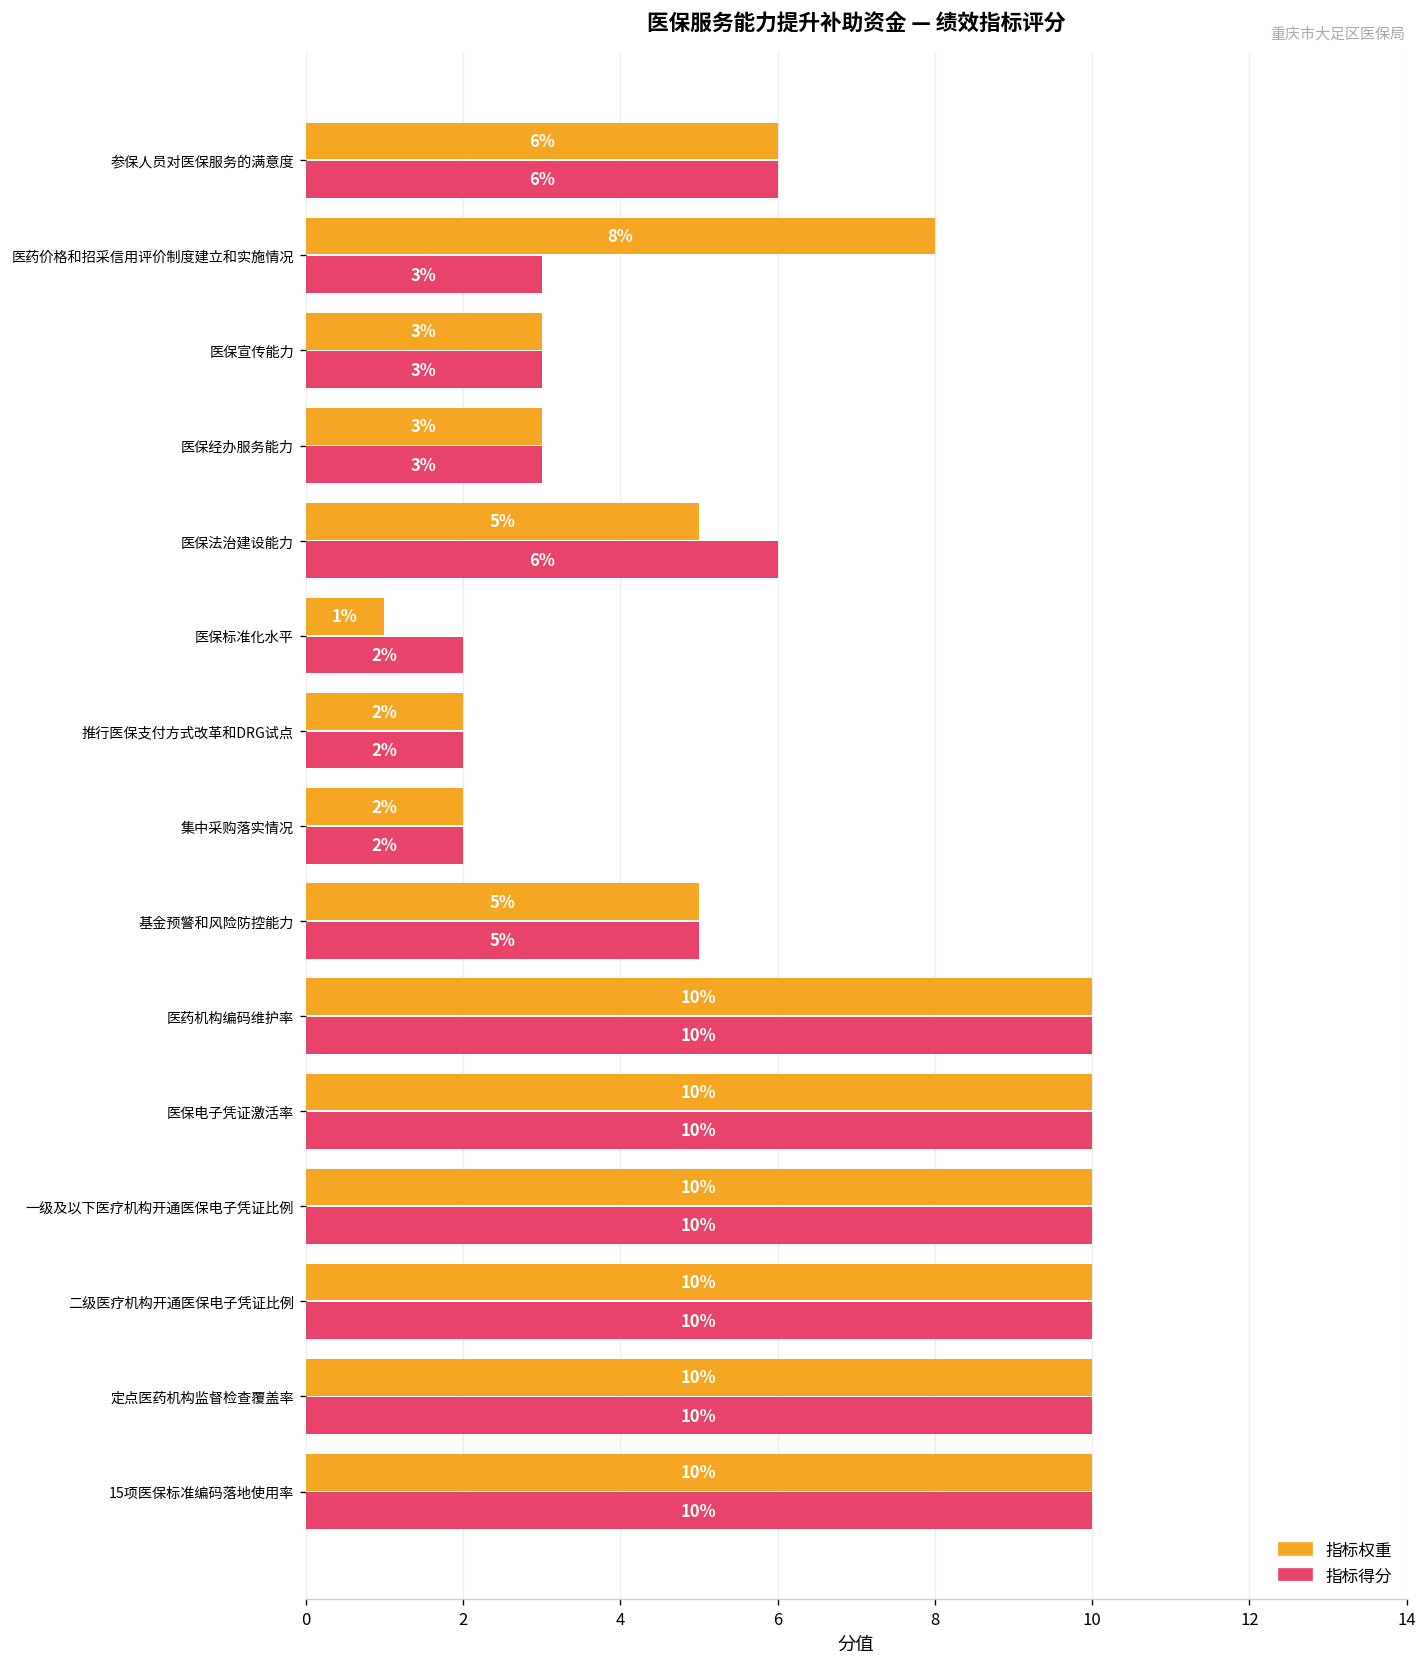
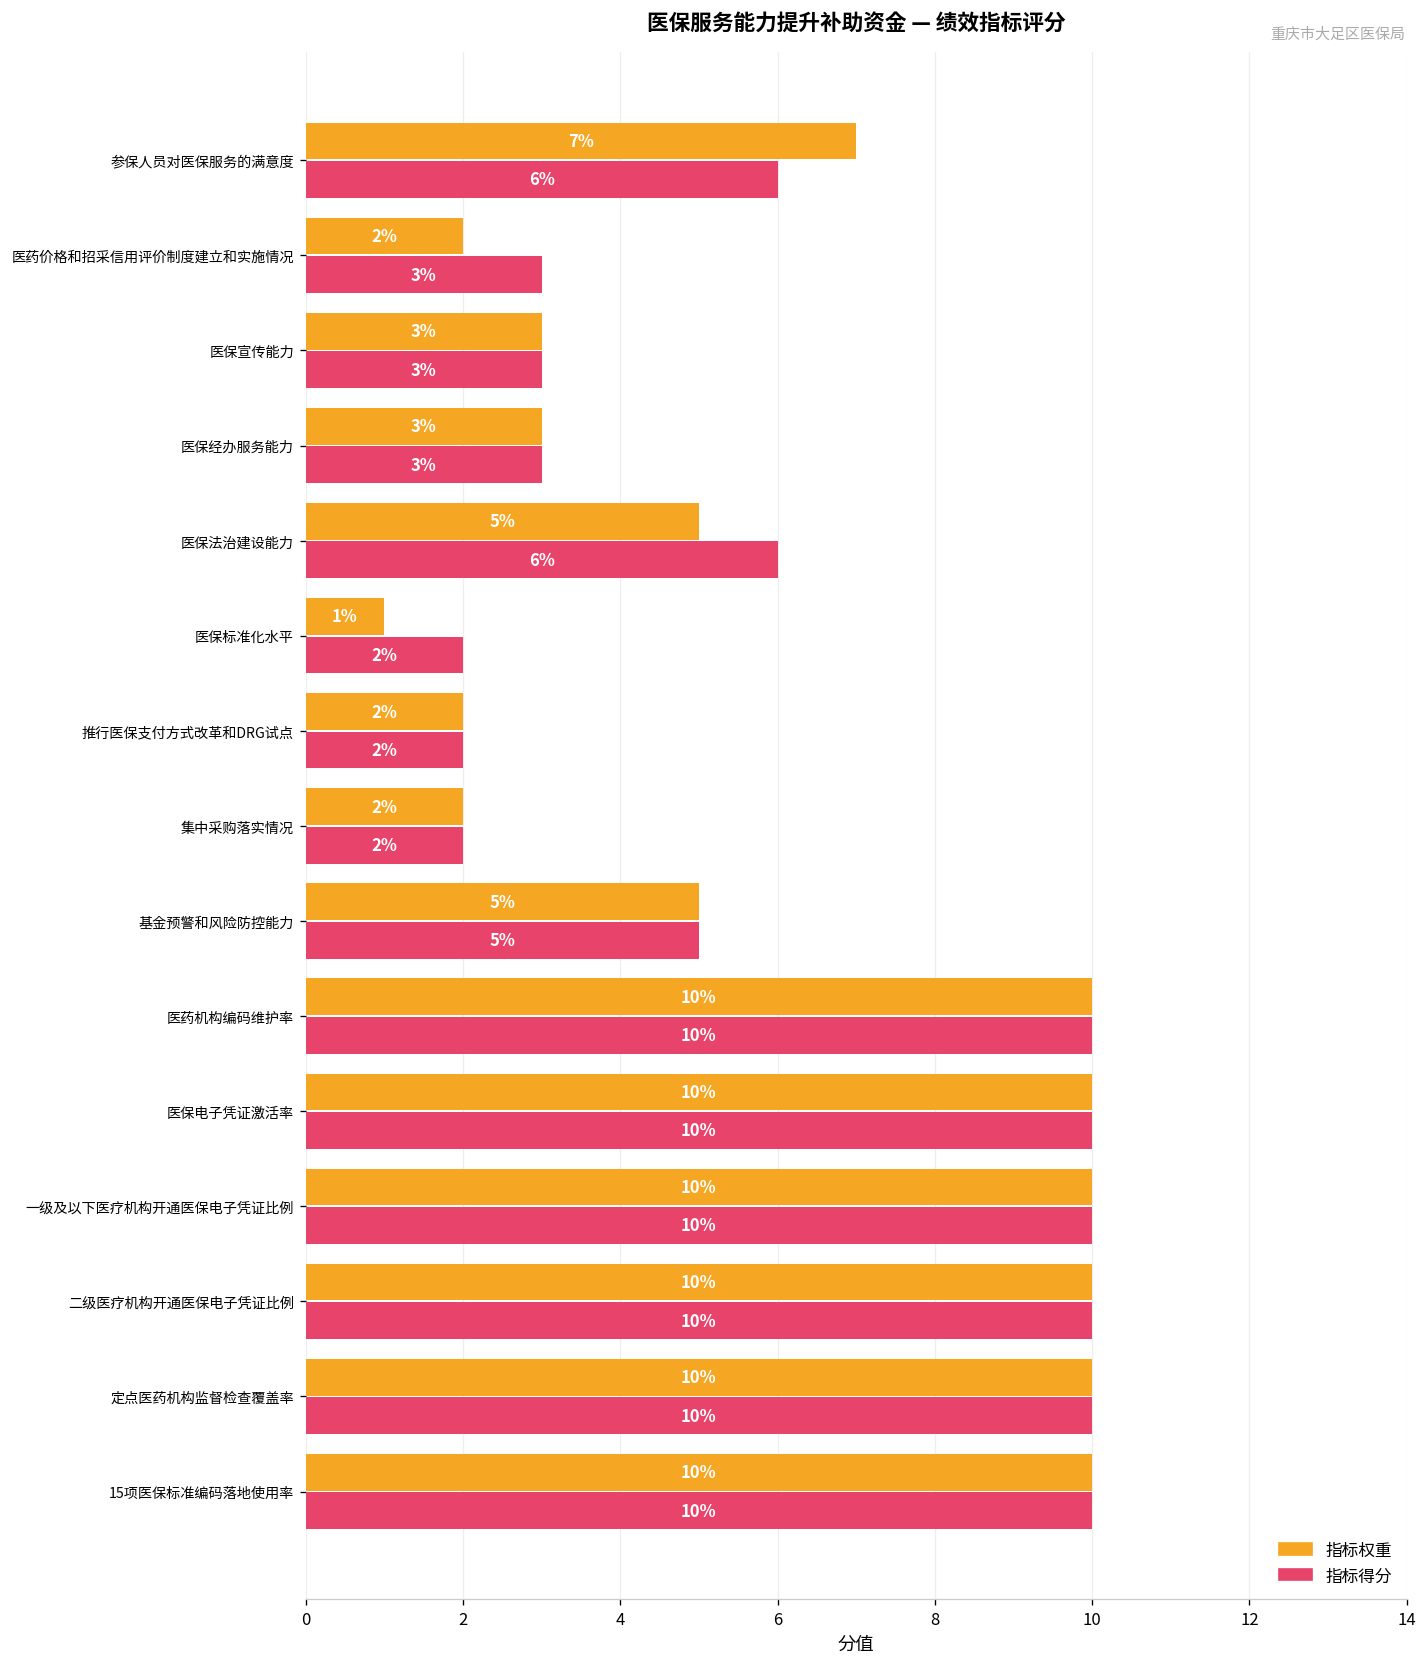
  {
    "指标权重": {
-     "参保人员对医保服务的满意度": "6%",
-     "医药价格和招采信用评价制度建立和实施情况": "8%",
+     "参保人员对医保服务的满意度": "7%",
+     "医药价格和招采信用评价制度建立和实施情况": "2%",
      "医保宣传能力": "3%",
      "医保经办服务能力": "3%",
      "医保法治建设能力": "5%",
      "医保标准化水平": "1%",
      "推行医保支付方式改革和DRG试点": "2%",
      "集中采购落实情况": "2%",
      "基金预警和风险防控能力": "5%",
      "医药机构编码维护率": "10%",
      "医保电子凭证激活率": "10%",
      "一级及以下医疗机构开通医保电子凭证比例": "10%",
      "二级医疗机构开通医保电子凭证比例": "10%",
      "定点医药机构监督检查覆盖率": "10%",
      "15项医保标准编码落地使用率": "10%"
    },
    "指标得分": {
      "参保人员对医保服务的满意度": "6%",
      "医药价格和招采信用评价制度建立和实施情况": "3%",
      "医保宣传能力": "3%",
      "医保经办服务能力": "3%",
      "医保法治建设能力": "6%",
      "医保标准化水平": "2%",
      "推行医保支付方式改革和DRG试点": "2%",
      "集中采购落实情况": "2%",
      "基金预警和风险防控能力": "5%",
      "医药机构编码维护率": "10%",
      "医保电子凭证激活率": "10%",
      "一级及以下医疗机构开通医保电子凭证比例": "10%",
      "二级医疗机构开通医保电子凭证比例": "10%",
      "定点医药机构监督检查覆盖率": "10%",
      "15项医保标准编码落地使用率": "10%"
    }
  }
